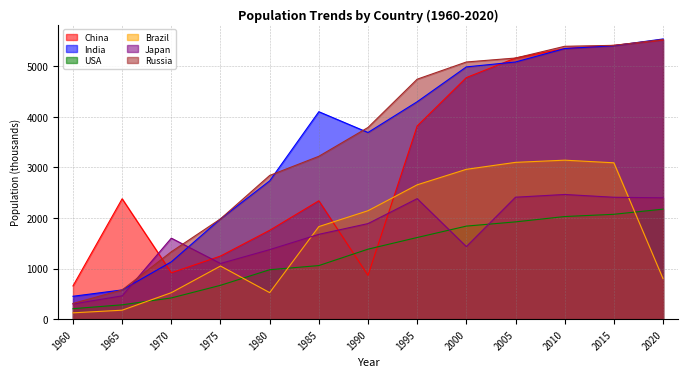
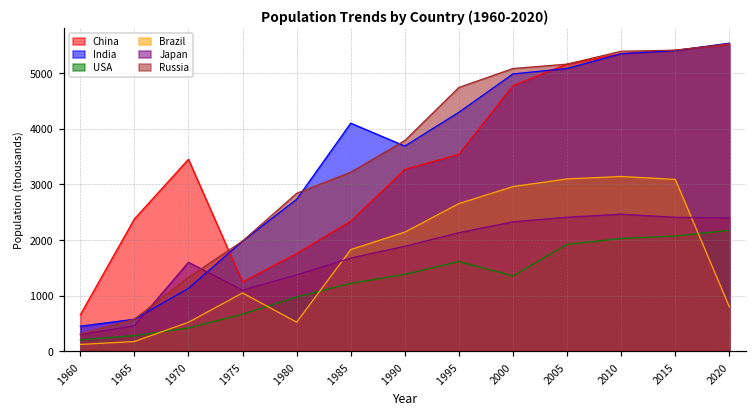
  {
    "China": {
      "1960": 700,
      "1965": 2400,
-     "1970": 900,
+     "1970": 3500,
      "1975": 1200,
      "1980": 1800,
      "1985": 2300,
-     "1990": 900,
-     "1995": 3800,
+     "1990": 3300,
+     "1995": 3500,
      "2000": 4800
    },
    "India": {
      "1960": 500,
      "1970": 1100,
      "1980": 2700,
      "1985": 4100,
      "1990": 3700,
      "1995": 4300,
      "2000": 5000,
      "2005": 5100
    },
    "USA": {
      "1960": 200,
      "1965": 300,
      "1970": 400,
      "1975": 700,
      "1980": 1000,
-     "1985": 1100,
+     "1985": 1200,
      "1990": 1400,
      "1995": 1600,
-     "2000": 1800,
+     "2000": 1400,
      "2005": 1900,
      "2010": 2000,
      "2015": 2100,
      "2020": 2200
    },
    "Brazil": {
      "1960": 100,
      "1965": 200,
      "1970": 500,
      "1980": 500,
      "1985": 1800,
      "1990": 2100,
      "1995": 2700,
      "2000": 3000,
      "2005": 3100,
      "2010": 3100,
      "2015": 3100,
      "2020": 800
    },
    "Japan": {
      "1965": 500,
      "1970": 1600,
      "1980": 1400,
      "1985": 1700,
      "1990": 1900,
-     "1995": 2400,
-     "2000": 1400,
+     "1995": 2100,
+     "2000": 2300,
      "2005": 2400,
      "2010": 2500,
      "2015": 2400,
      "2020": 2400
    },
    "Russia": {
      "1970": 1300,
      "1980": 2800,
      "1985": 3200,
      "1990": 3800,
      "1995": 4700,
      "2000": 5100
    }
  }
